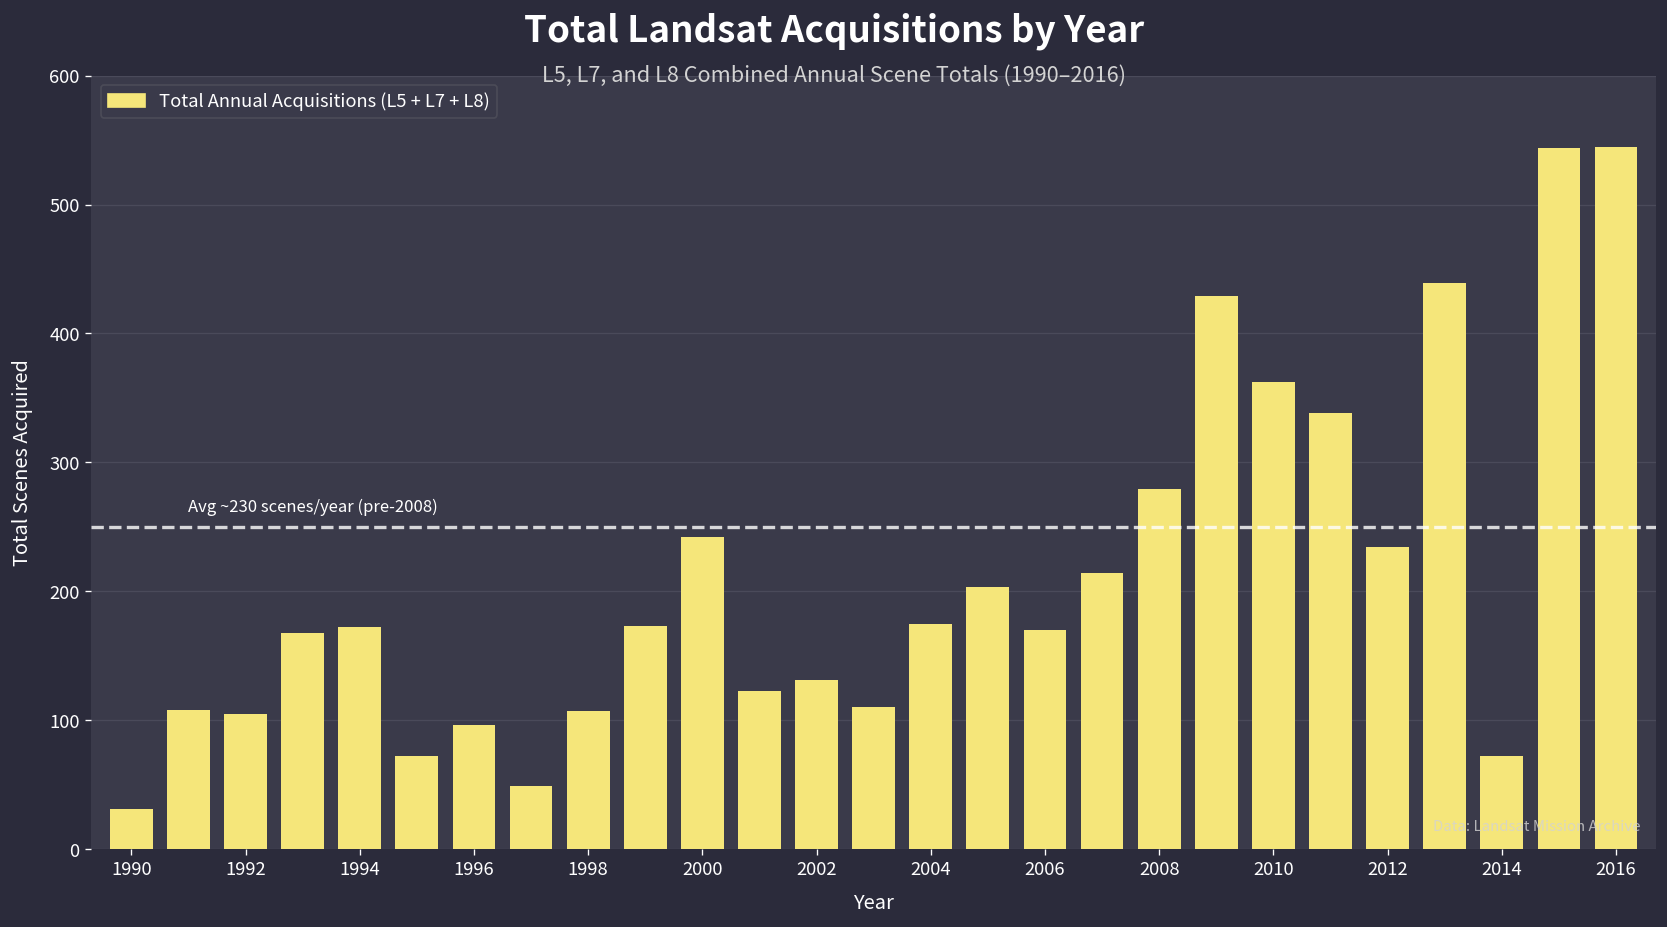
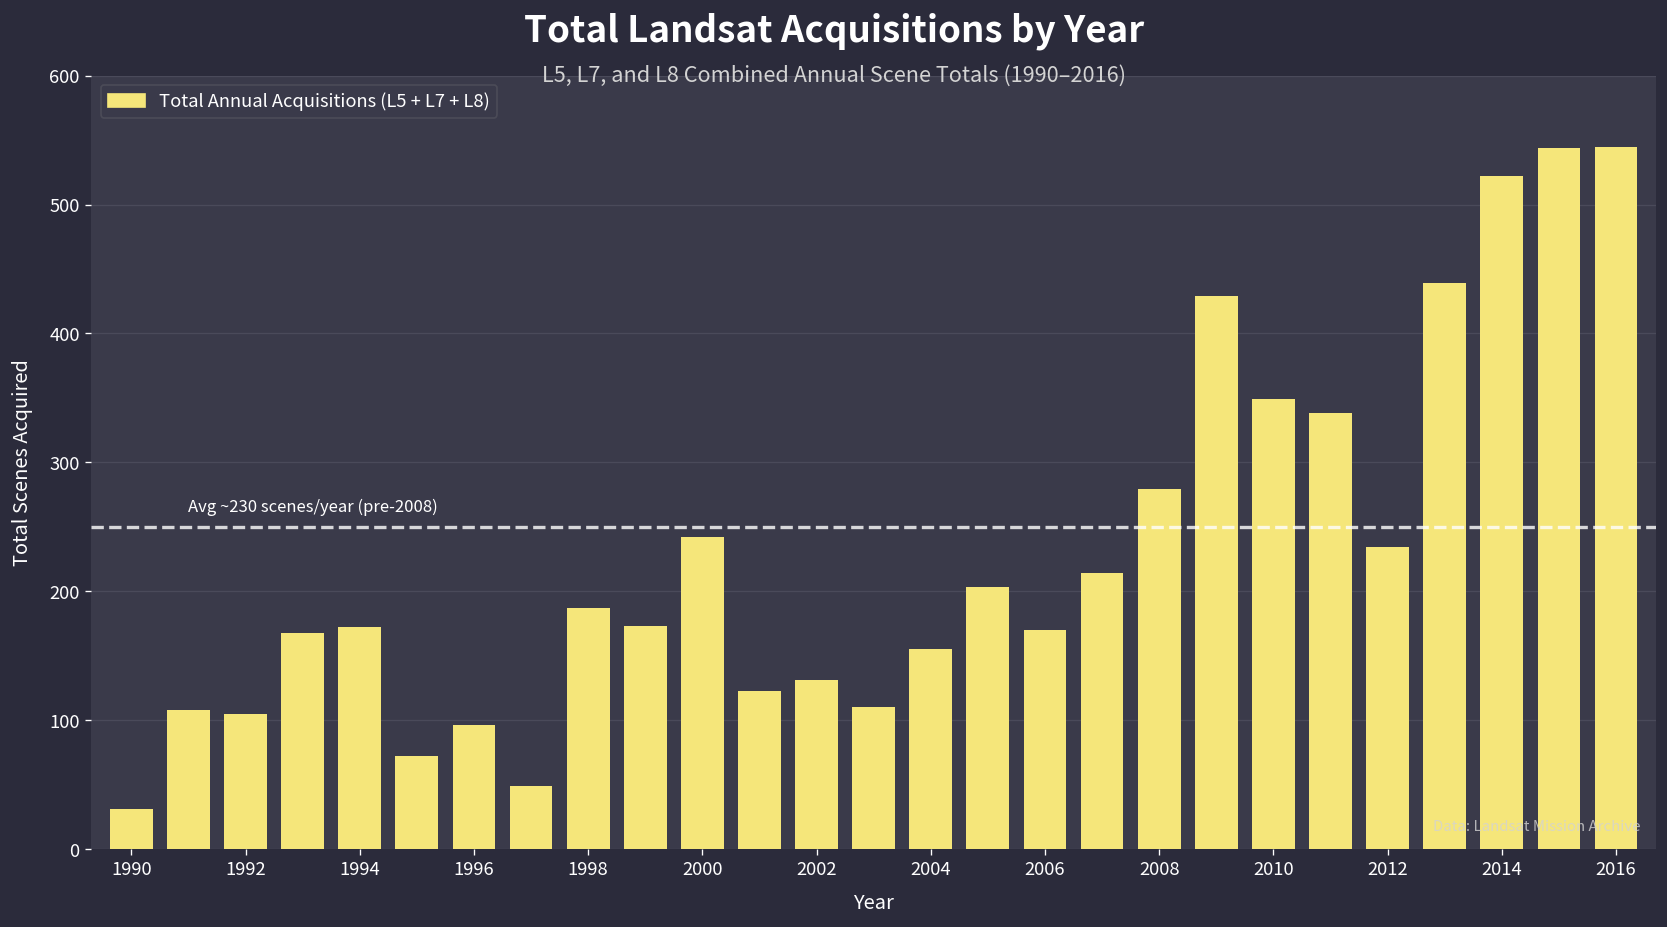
  {
    "1990": 31,
    "1992": 105,
    "1994": 172,
    "1996": 96,
-   "1998": 107,
+   "1998": 187,
    "2000": 242,
    "2002": 131,
-   "2004": 175,
+   "2004": 155,
    "2006": 170,
    "2008": 279,
-   "2010": 362,
+   "2010": 349,
    "2012": 234,
-   "2014": 72,
+   "2014": 522,
    "2016": 545
  }
